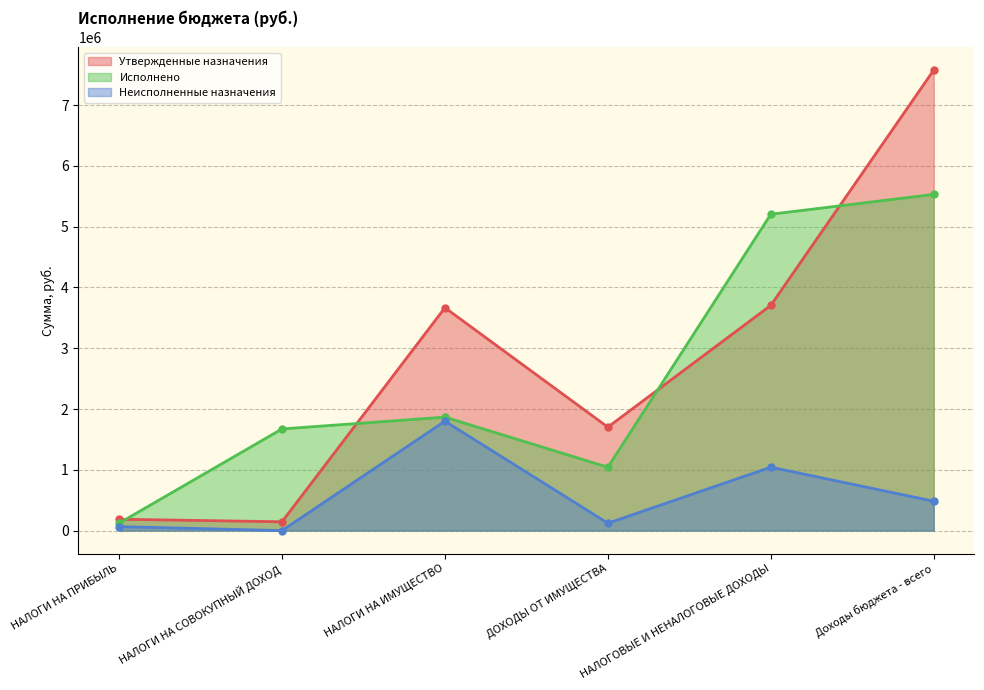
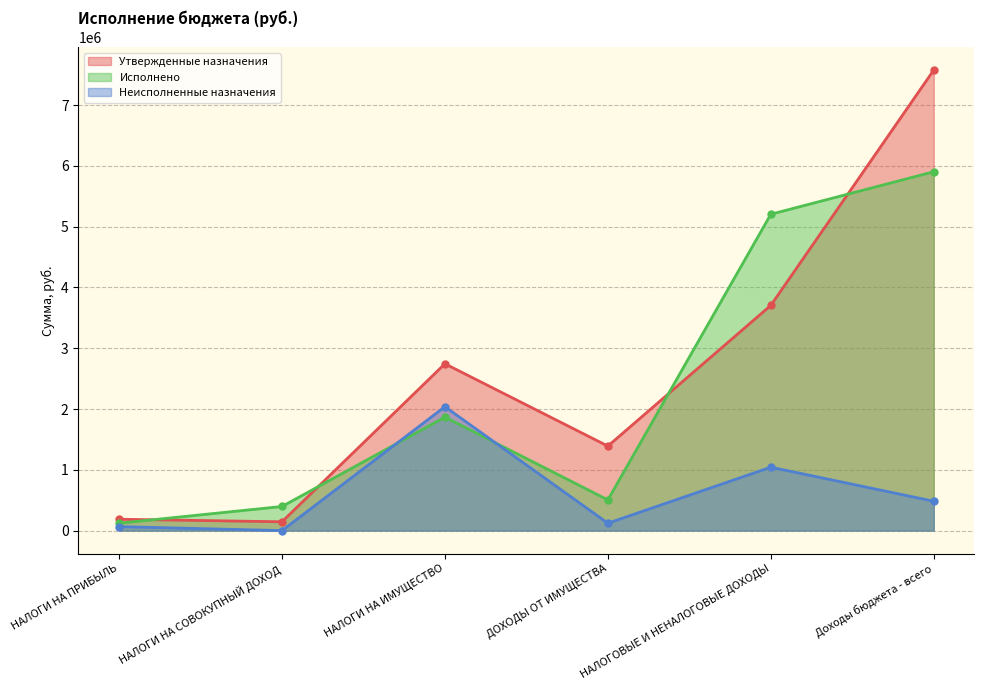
  {
    "Утвержденные назначения": {
      "НАЛОГИ НА ПРИБЫЛЬ": 200000,
      "НАЛОГИ НА СОВОКУПНЫЙ ДОХОД": 100000,
-     "НАЛОГИ НА ИМУЩЕСТВО": 3700000,
-     "ДОХОДЫ ОТ ИМУЩЕСТВА": 1700000,
+     "НАЛОГИ НА ИМУЩЕСТВО": 2700000,
+     "ДОХОДЫ ОТ ИМУЩЕСТВА": 1400000,
      "НАЛОГОВЫЕ И НЕНАЛОГОВЫЕ ДОХОДЫ": 3700000,
      "Доходы бюджета - всего": 7600000
    },
    "Исполнено": {
      "НАЛОГИ НА ПРИБЫЛЬ": 100000,
-     "НАЛОГИ НА СОВОКУПНЫЙ ДОХОД": 1700000,
+     "НАЛОГИ НА СОВОКУПНЫЙ ДОХОД": 400000,
      "НАЛОГИ НА ИМУЩЕСТВО": 1900000,
-     "ДОХОДЫ ОТ ИМУЩЕСТВА": 1000000,
+     "ДОХОДЫ ОТ ИМУЩЕСТВА": 500000,
      "НАЛОГОВЫЕ И НЕНАЛОГОВЫЕ ДОХОДЫ": 5200000,
-     "Доходы бюджета - всего": 5500000
+     "Доходы бюджета - всего": 5900000
    },
    "Неисполненные назначения": {
      "НАЛОГИ НА ПРИБЫЛЬ": 100000,
      "НАЛОГИ НА СОВОКУПНЫЙ ДОХОД": 0,
-     "НАЛОГИ НА ИМУЩЕСТВО": 1800000,
+     "НАЛОГИ НА ИМУЩЕСТВО": 2000000,
      "ДОХОДЫ ОТ ИМУЩЕСТВА": 100000,
      "НАЛОГОВЫЕ И НЕНАЛОГОВЫЕ ДОХОДЫ": 1000000,
      "Доходы бюджета - всего": 500000
    }
  }
